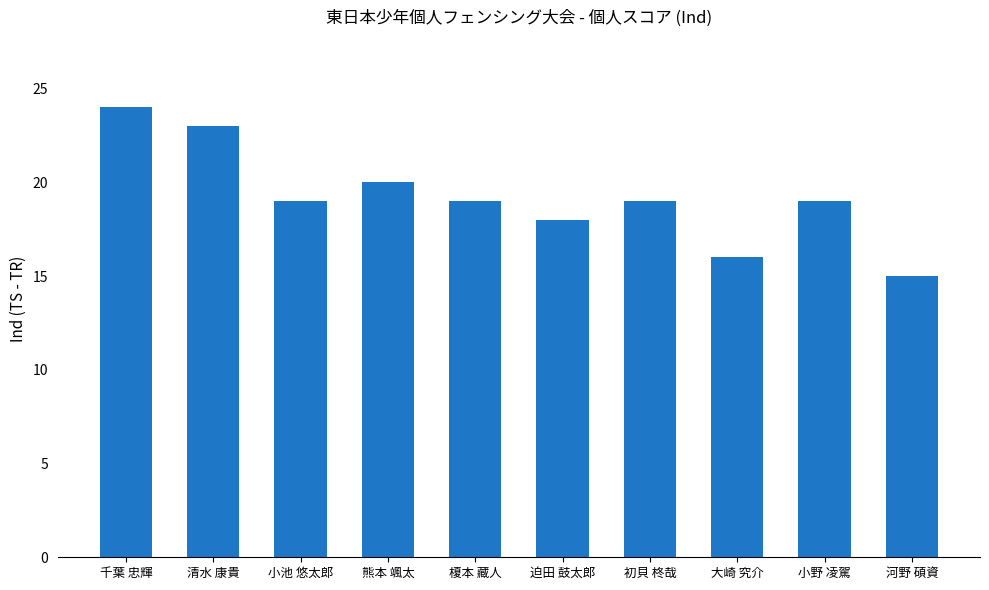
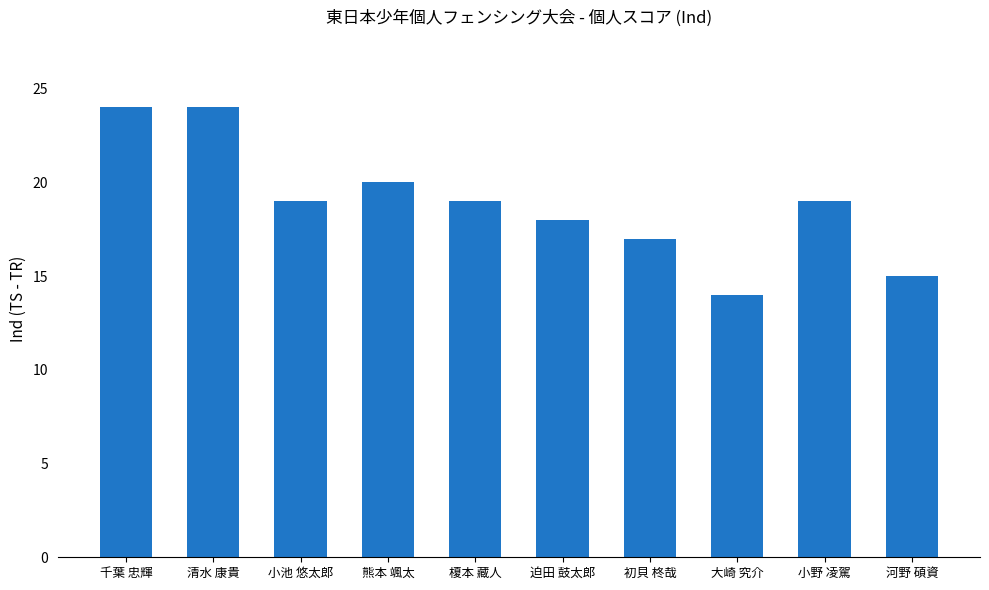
  {
    "千葉 忠輝": 24,
-   "清水 康貴": 23,
+   "清水 康貴": 24,
    "小池 悠太郎": 19,
    "熊本 颯太": 20,
    "榎本 藏人": 19,
    "迫田 鼓太郎": 18,
-   "初貝 柊哉": 19,
-   "大崎 究介": 16,
+   "初貝 柊哉": 17,
+   "大崎 究介": 14,
    "小野 凌駕": 19,
    "河野 碩資": 15
  }
